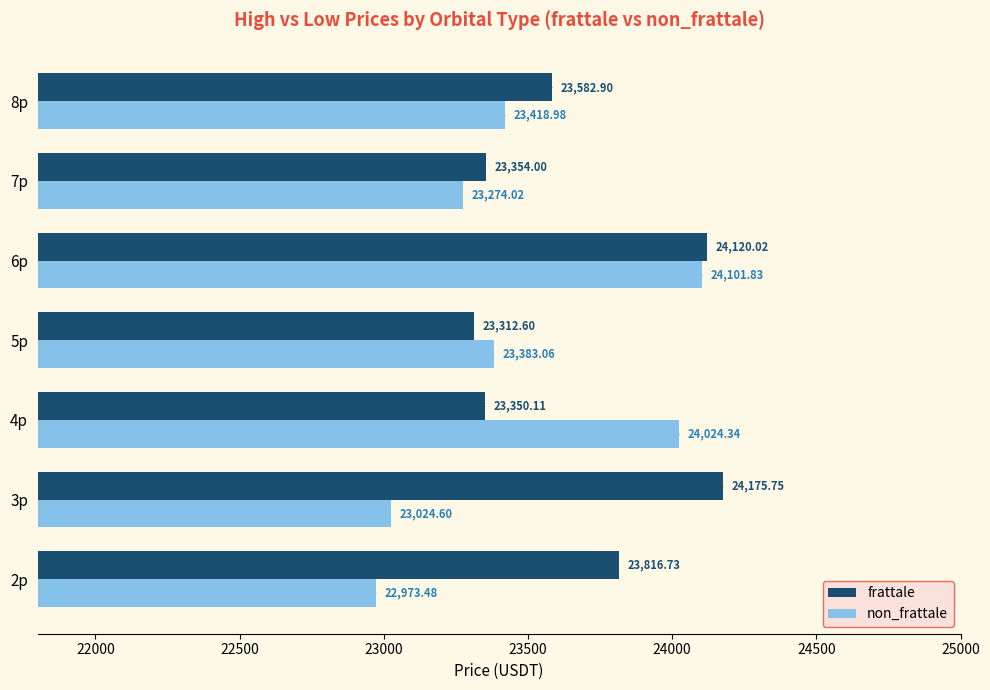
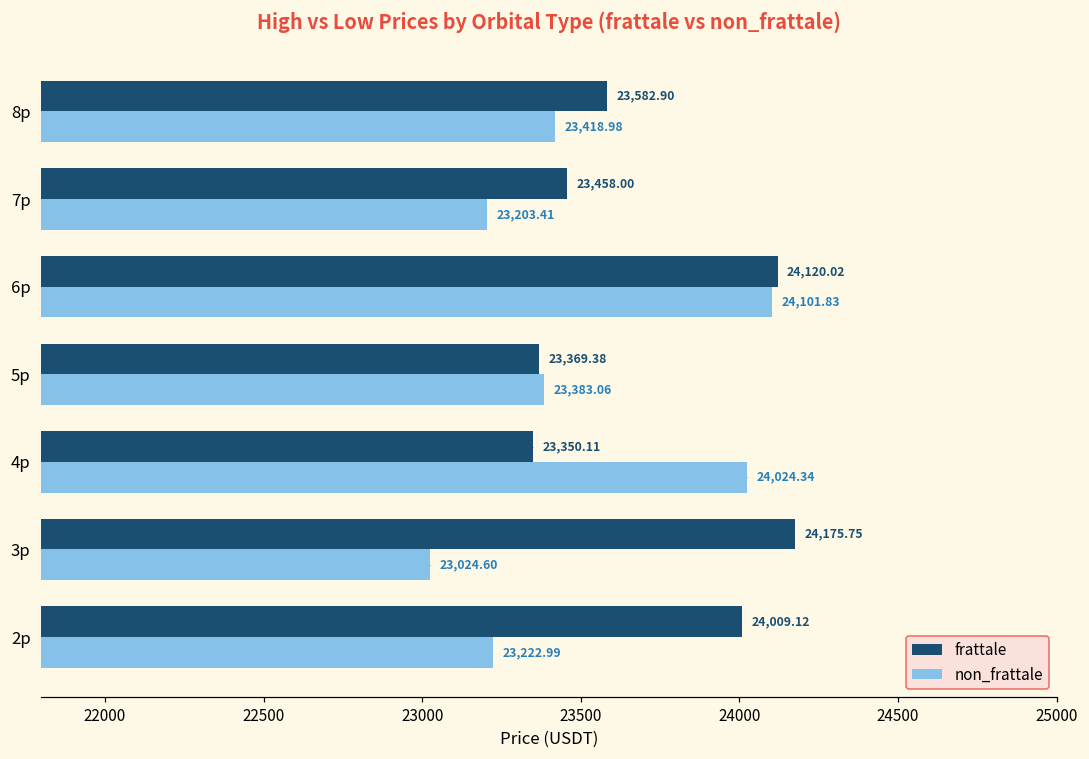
  {
    "frattale": {
      "8p": "23,582.90",
-     "7p": "23,354.00",
+     "7p": "23,458.00",
      "6p": "24,120.02",
-     "5p": "23,312.60",
+     "5p": "23,369.38",
      "4p": "23,350.11",
      "3p": "24,175.75",
-     "2p": "23,816.73"
+     "2p": "24,009.12"
    },
    "non_frattale": {
      "8p": "23,418.98",
-     "7p": "23,274.02",
+     "7p": "23,203.41",
      "6p": "24,101.83",
      "5p": "23,383.06",
      "4p": "24,024.34",
      "3p": "23,024.60",
-     "2p": "22,973.48"
+     "2p": "23,222.99"
    }
  }
